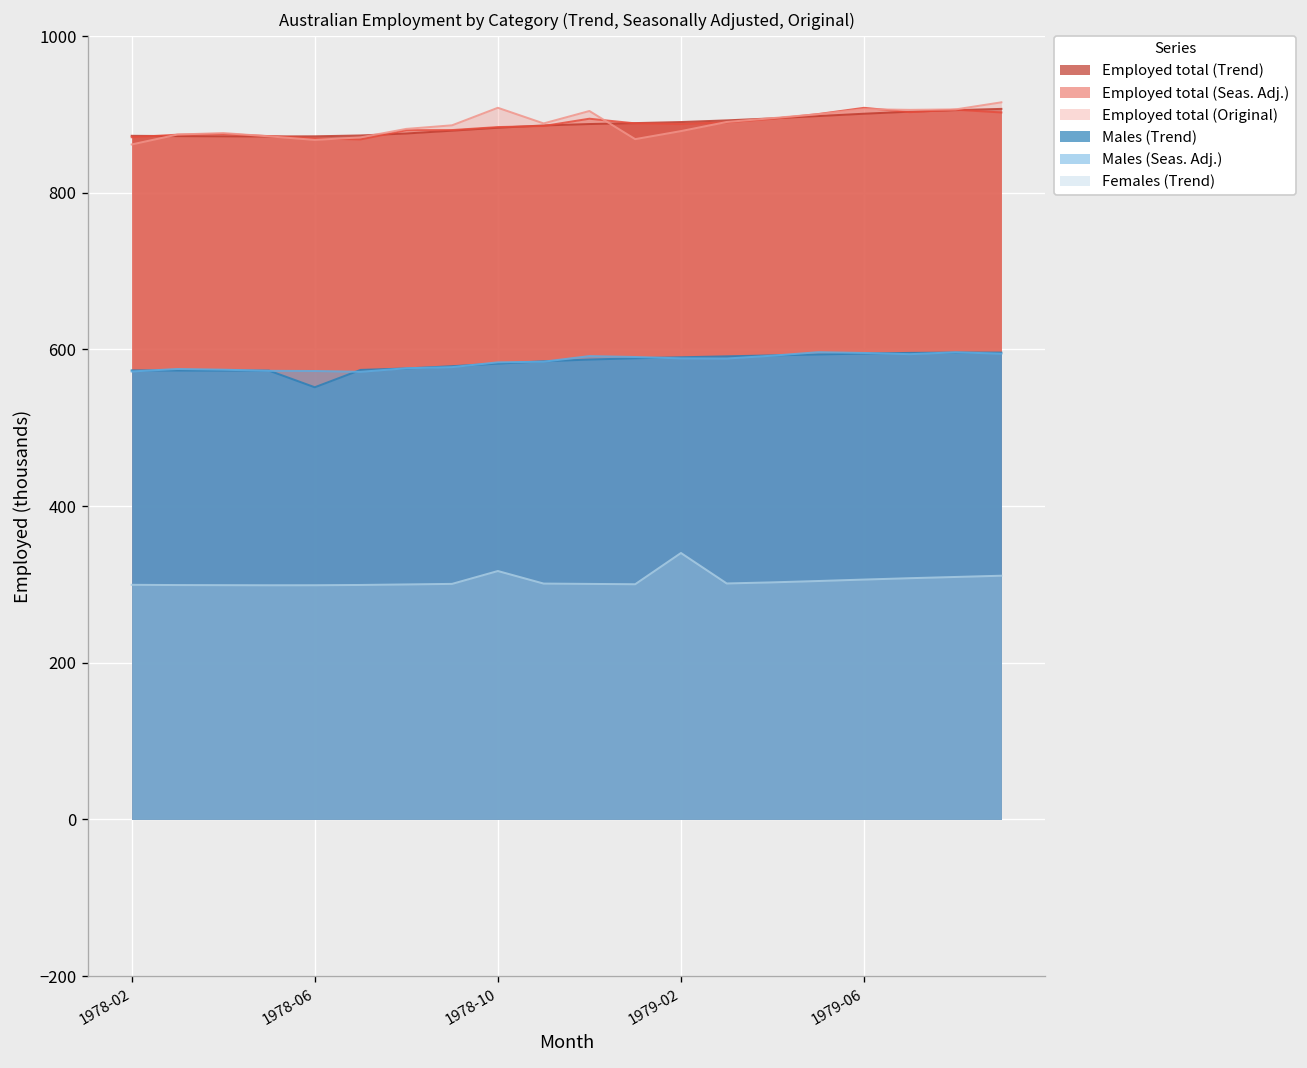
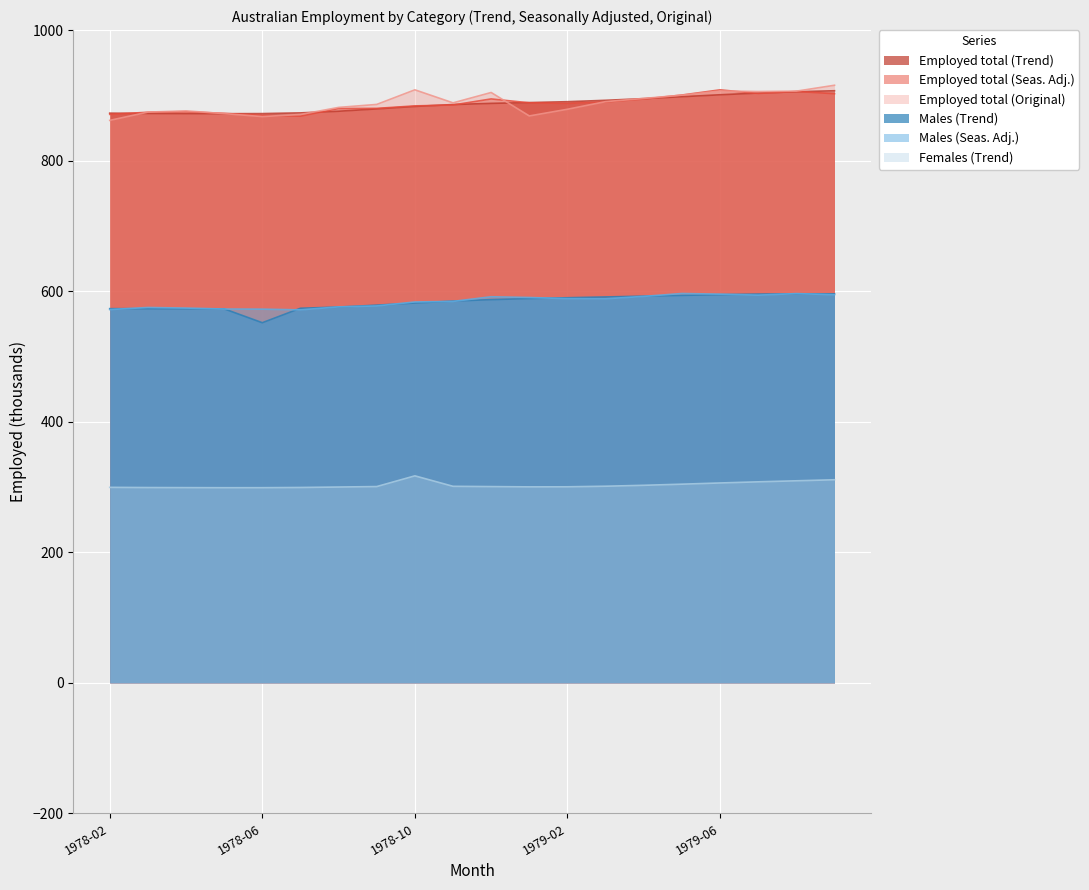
  {
    "Employed total (Original)": {
      "1978-02": 860,
      "1978-10": 910,
      "1979-02": 880
    },
    "Males (Trend)": {
      "1978-06": 550
    },
    "Males (Seas. Adj.)": {
      "1978-06": 570
    },
    "Females (Trend)": {
      "1978-02": 300,
      "1978-06": 300,
      "1978-10": 320,
-     "1979-02": 340,
+     "1979-02": 300,
      "1979-06": 310
    }
  }
